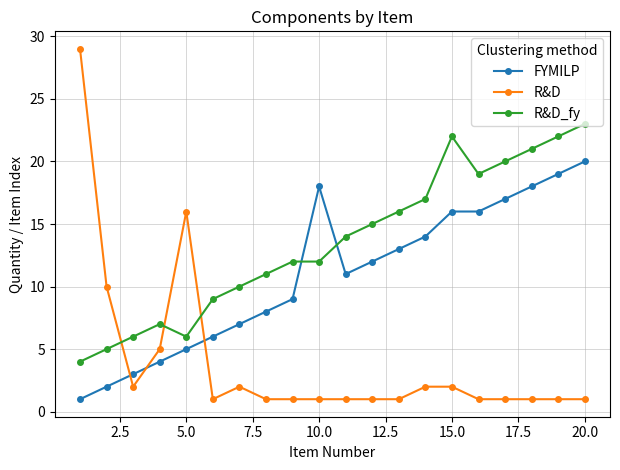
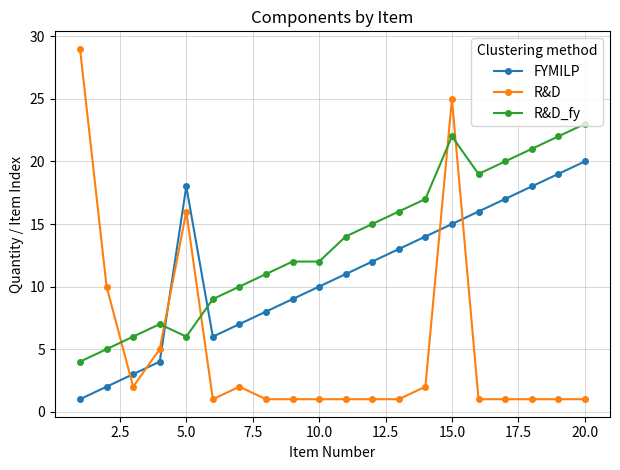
  {
    "FYMILP": {
-     "5.0": 5,
-     "10.0": 18,
-     "15.0": 16,
+     "5.0": 18,
+     "10.0": 10,
+     "15.0": 15,
      "20.0": 20
    },
    "R&D": {
      "5.0": 16,
      "10.0": 1,
-     "15.0": 2,
+     "15.0": 25,
      "20.0": 1
    },
    "R&D_fy": {
      "5.0": 6,
      "10.0": 12,
      "15.0": 22
    }
  }
